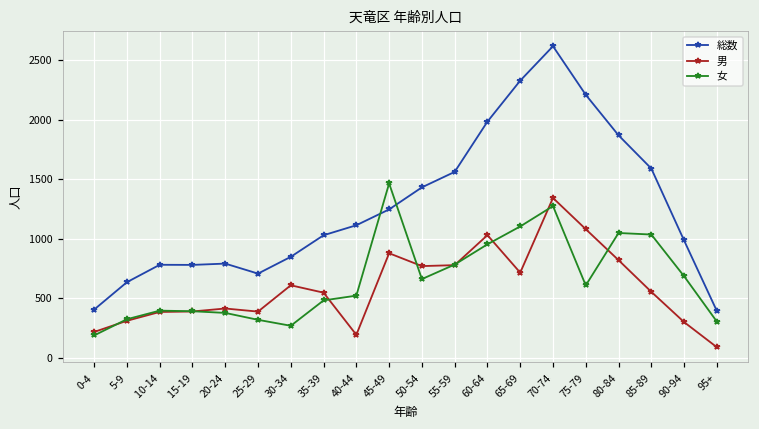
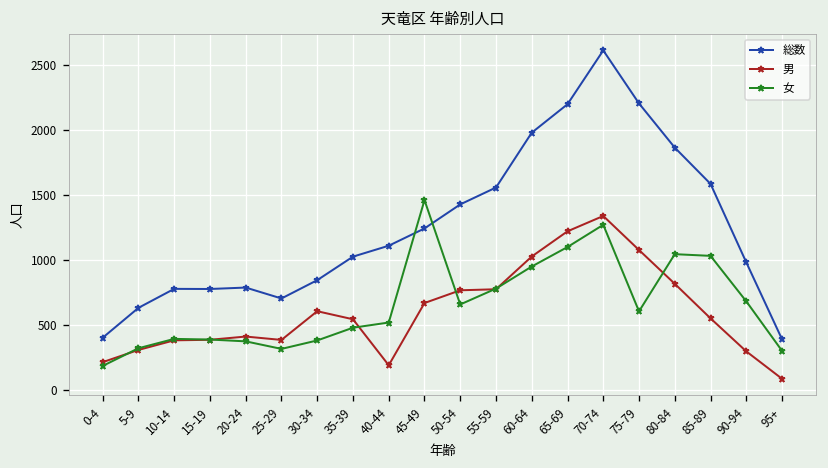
  {
    "総数": {
      "0-4": 410,
      "5-9": 640,
      "10-14": 780,
      "15-19": 780,
      "20-24": 790,
      "25-29": 710,
      "30-34": 850,
      "35-39": 1030,
      "40-44": 1110,
      "45-49": 1250,
      "50-54": 1430,
      "55-59": 1560,
      "60-64": 1980,
-     "65-69": 2330,
+     "65-69": 2200,
      "70-74": 2620,
      "75-79": 2210,
      "80-84": 1870,
      "85-89": 1590,
      "90-94": 990,
      "95+": 390
    },
    "男": {
      "0-4": 220,
      "20-24": 410,
      "25-29": 390,
      "30-34": 610,
      "35-39": 550,
      "40-44": 190,
-     "45-49": 880,
+     "45-49": 670,
      "50-54": 770,
      "60-64": 1030,
-     "65-69": 720,
+     "65-69": 1220,
      "70-74": 1340,
      "75-79": 1080,
      "80-84": 820,
      "85-89": 550,
      "90-94": 300,
      "95+": 90
    },
    "女": {
      "0-4": 190,
      "20-24": 380,
      "25-29": 320,
-     "30-34": 270,
+     "30-34": 380,
      "35-39": 480,
      "40-44": 520,
      "45-49": 1460,
      "50-54": 660,
      "60-64": 950,
      "65-69": 1100,
      "70-74": 1270,
      "75-79": 610,
      "80-84": 1050,
      "85-89": 1040,
      "90-94": 690,
      "95+": 300
    }
  }
